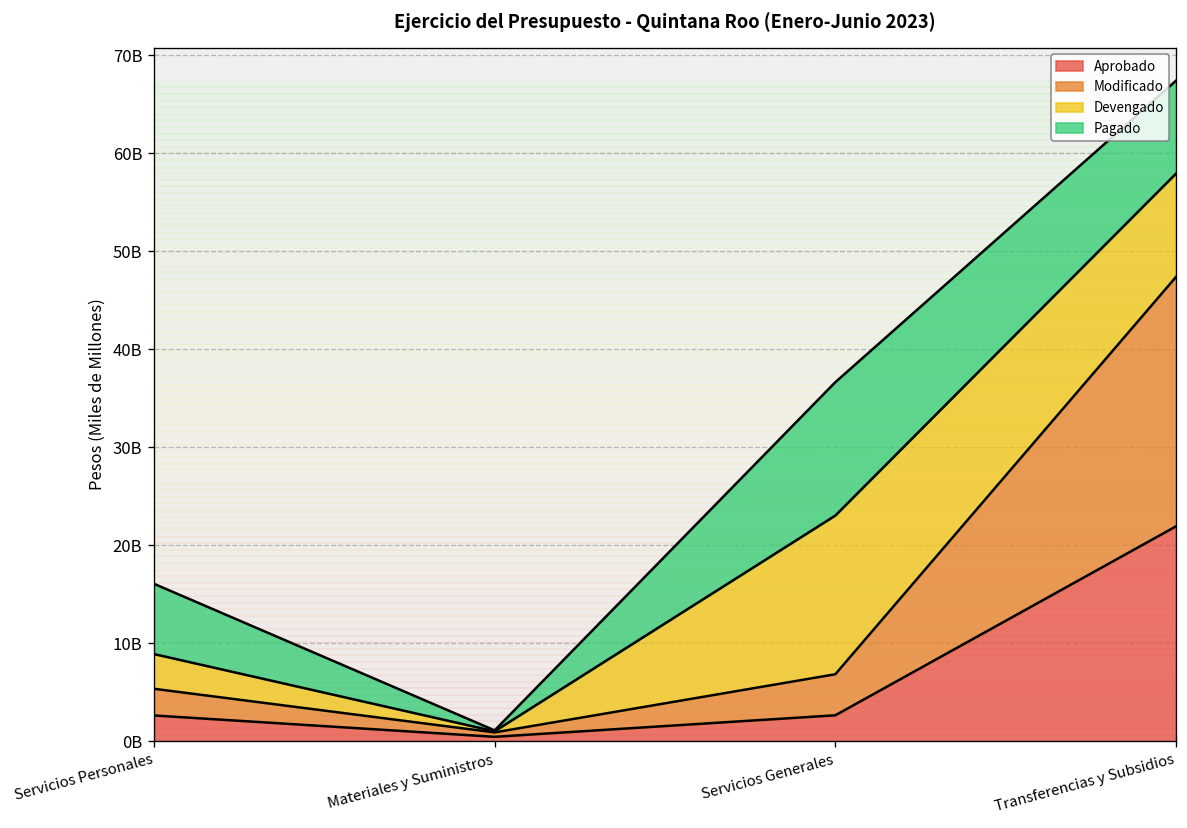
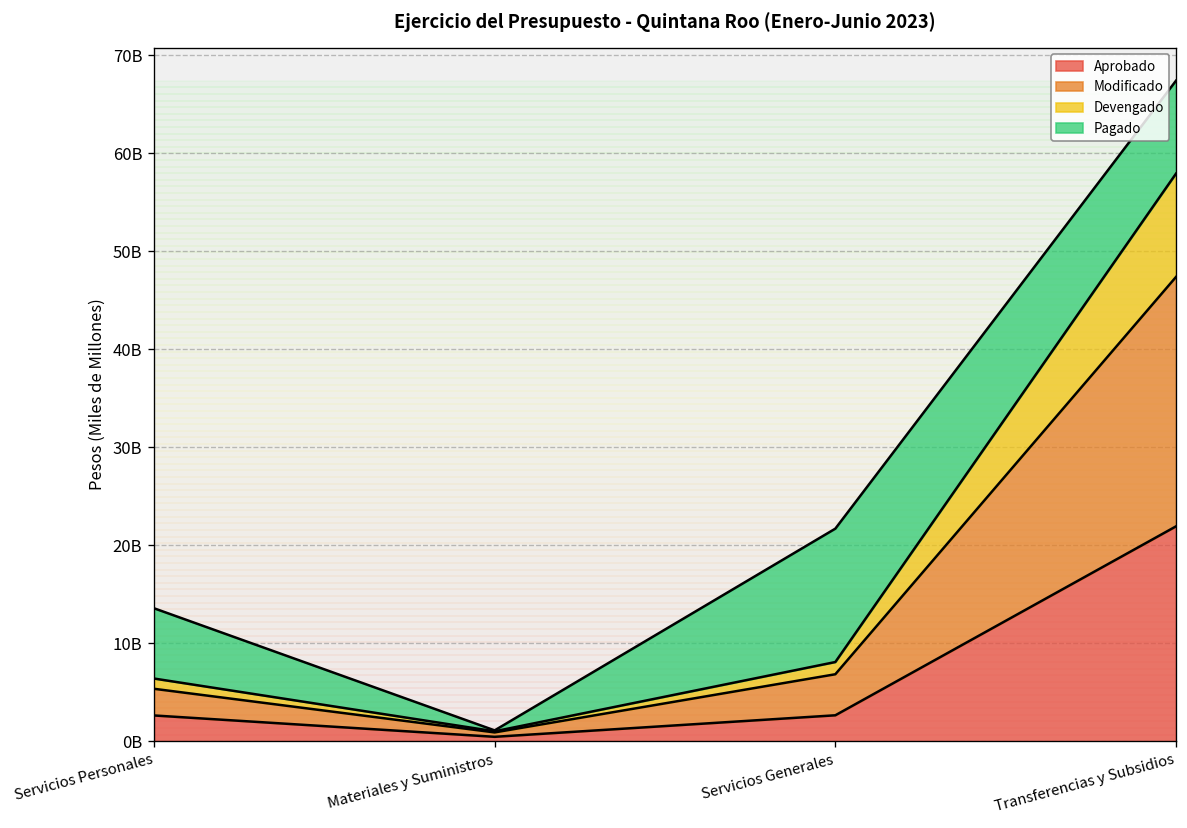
  {
    "Devengado": {
-     "Servicios Personales": 4000000000,
-     "Servicios Generales": 16000000000,
+     "Servicios Personales": 1000000000,
+     "Servicios Generales": 1000000000,
      "Transferencias y Subsidios": 11000000000
    },
    "Pagado": {
      "Servicios Personales": 7000000000,
      "Servicios Generales": 14000000000,
      "Transferencias y Subsidios": 9000000000
    }
  }
